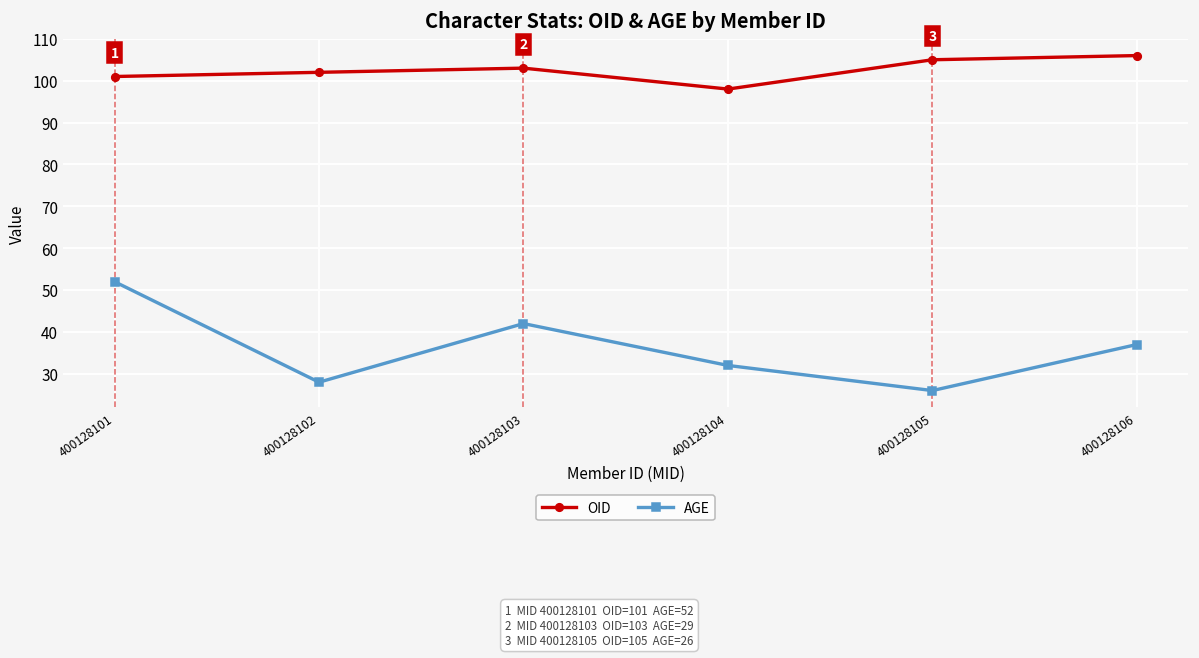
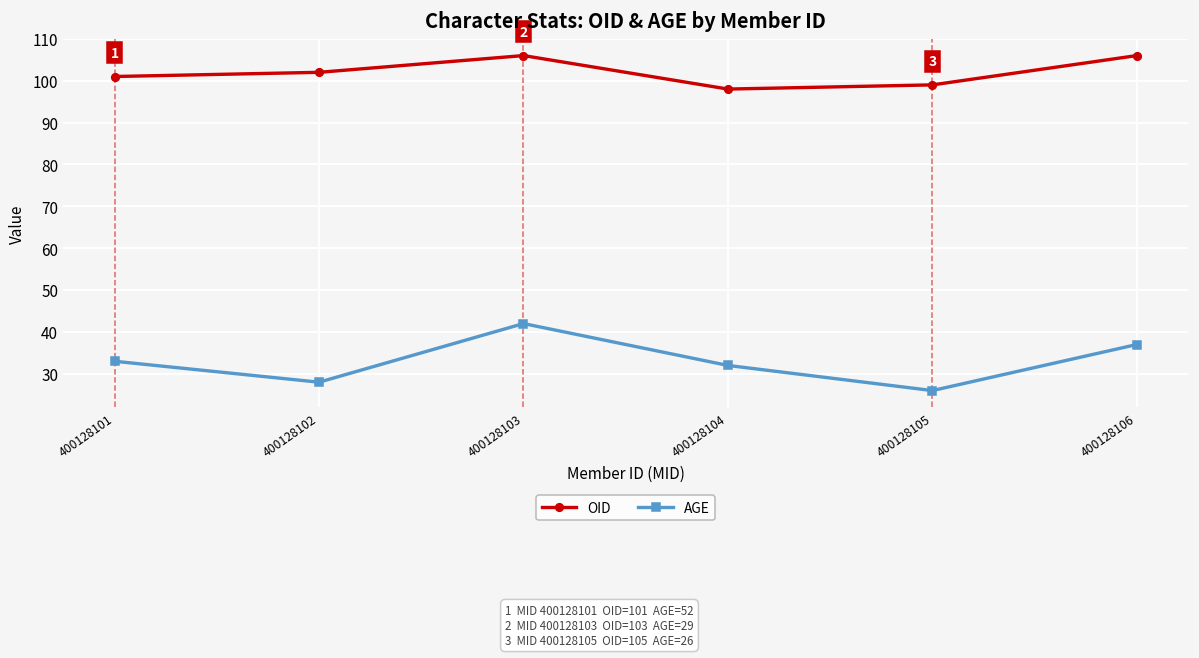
  {
    "OID": {
      "400128102": 102,
-     "400128103": 103,
+     "400128103": 106,
      "400128104": 98,
-     "400128105": 105,
+     "400128105": 99,
      "400128106": 106
    },
    "AGE": {
-     "400128101": 52,
+     "400128101": 33,
      "400128102": 28,
      "400128103": 42,
      "400128104": 32,
      "400128105": 26,
      "400128106": 37
    }
  }
